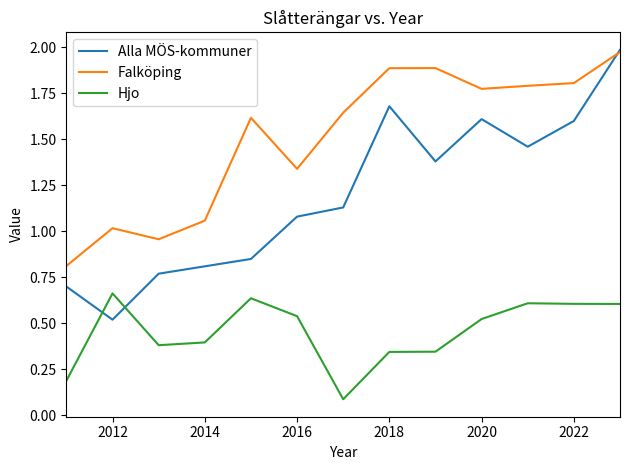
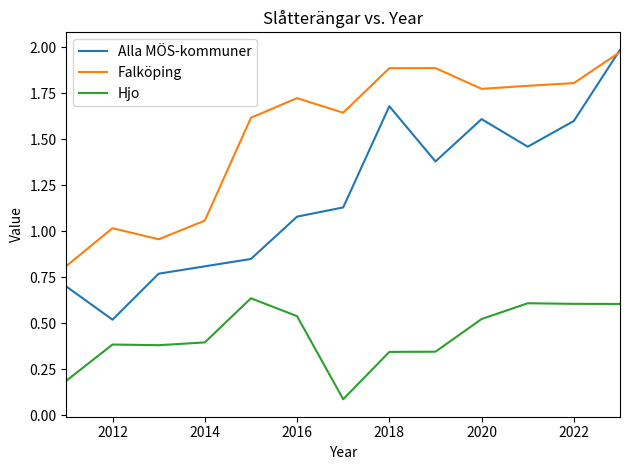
  {
    "Alla MÖS-kommuner": {
      "2012": 0.52,
      "2014": 0.81,
      "2016": 1.08,
      "2018": 1.68,
      "2020": 1.61,
      "2022": 1.60
    },
    "Falköping": {
      "2012": 1.02,
      "2014": 1.06,
-     "2016": 1.34,
+     "2016": 1.72,
      "2018": 1.89,
      "2020": 1.77,
      "2022": 1.81
    },
    "Hjo": {
-     "2012": 0.66,
+     "2012": 0.38,
      "2014": 0.40,
      "2016": 0.54,
      "2018": 0.34,
      "2020": 0.52,
      "2022": 0.61
    }
  }
